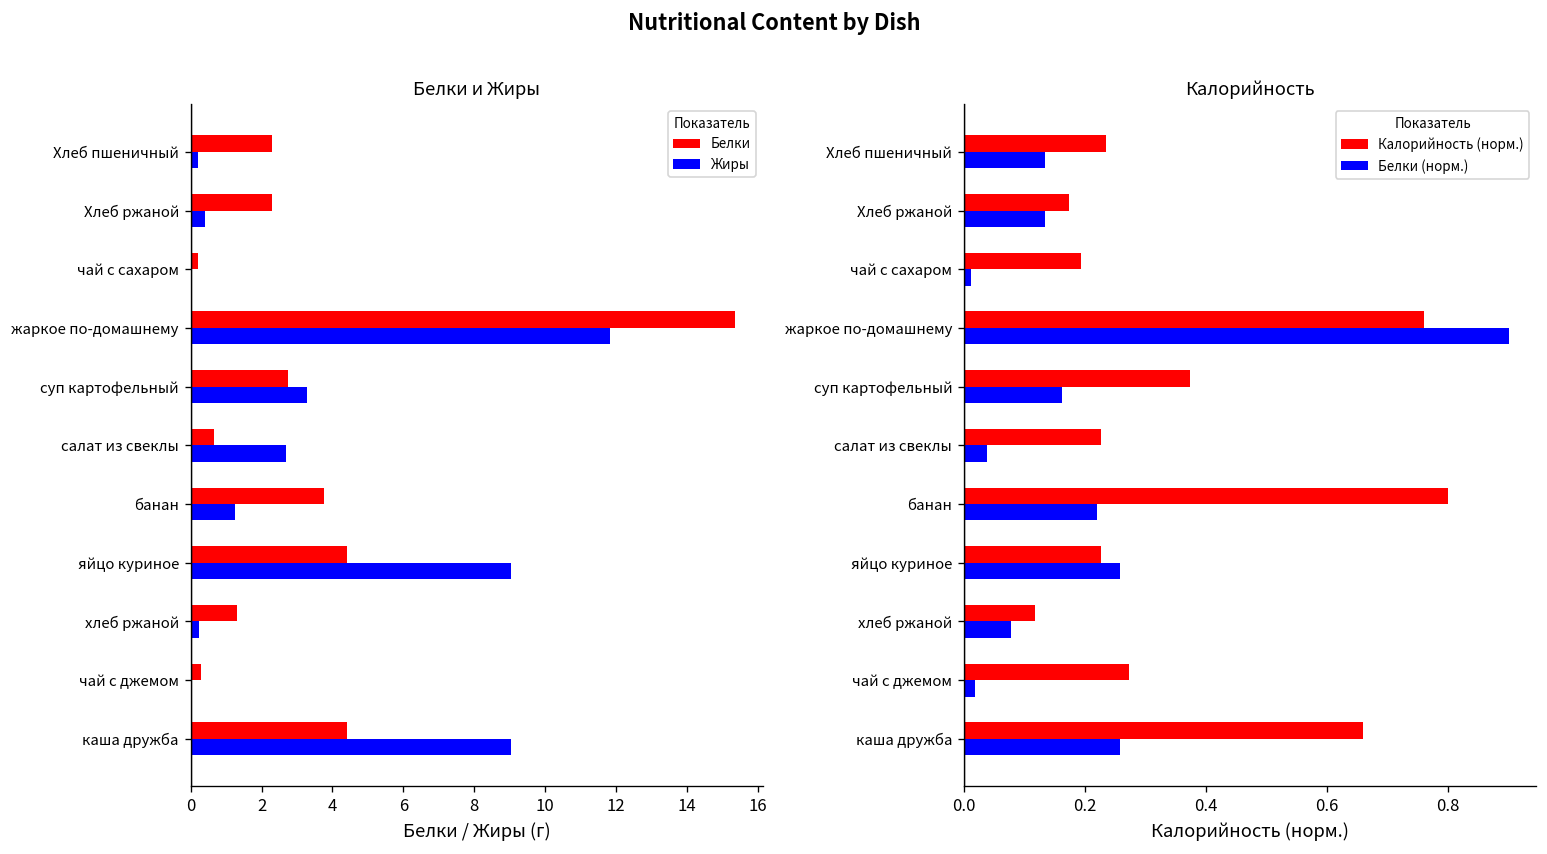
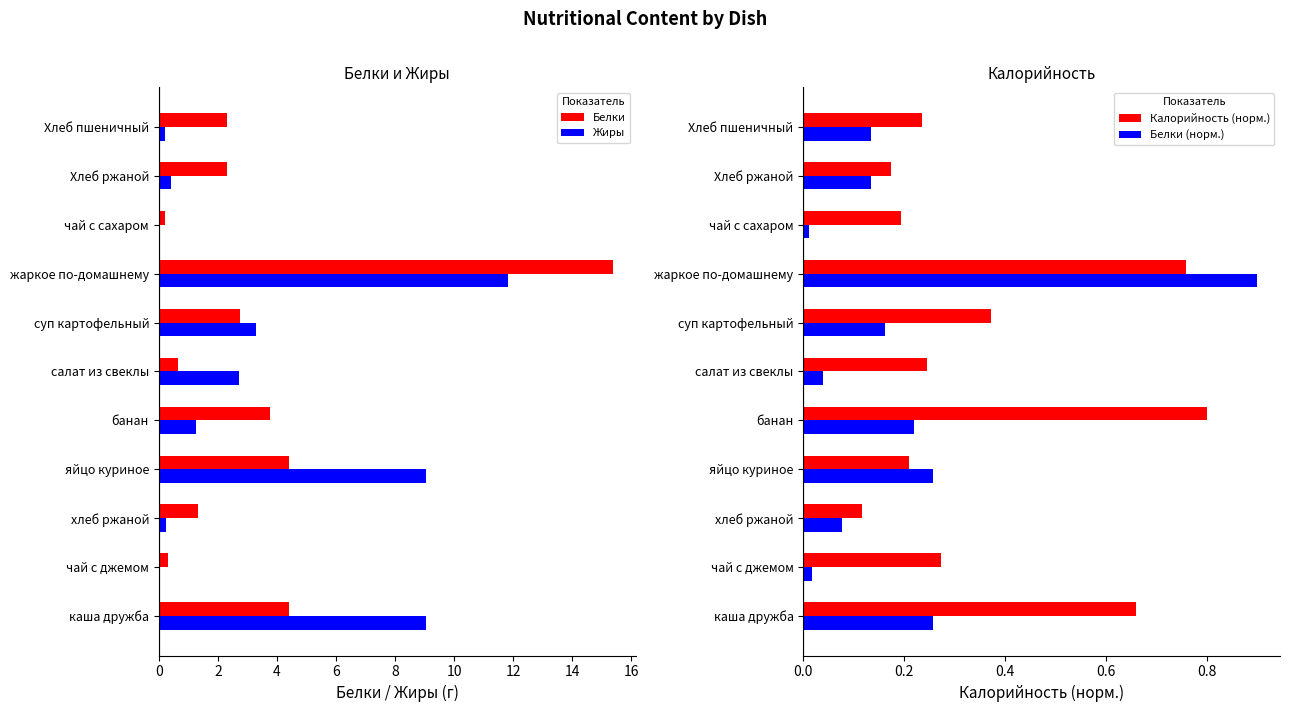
  {
    "Белки и Жиры": {
      "Белки": {
        "Хлеб пшеничный": 2.3,
        "Хлеб ржаной": 2.3,
        "чай с сахаром": 0.2,
        "жаркое по-домашнему": 15.4,
        "суп картофельный": 2.8,
        "салат из свеклы": 0.7,
        "банан": 3.8,
        "яйцо куриное": 4.4,
        "хлеб ржаной": 1.3,
        "чай с джемом": 0.3,
        "каша дружба": 4.4
      },
      "Жиры": {
        "Хлеб пшеничный": 0.2,
        "Хлеб ржаной": 0.4,
        "чай с сахаром": 0.0,
        "жаркое по-домашнему": 11.8,
        "суп картофельный": 3.3,
        "салат из свеклы": 2.7,
        "банан": 1.3,
        "яйцо куриное": 9.0,
        "хлеб ржаной": 0.2,
        "чай с джемом": 0.0,
        "каша дружба": 9.0
      }
    },
    "Калорийность": {
      "Калорийность (норм.)": {
        "Хлеб пшеничный": 0.24,
        "Хлеб ржаной": 0.17,
        "чай с сахаром": 0.19,
        "жаркое по-домашнему": 0.76,
        "суп картофельный": 0.37,
-       "салат из свеклы": 0.23,
+       "салат из свеклы": 0.24,
        "банан": 0.80,
-       "яйцо куриное": 0.23,
+       "яйцо куриное": 0.21,
        "хлеб ржаной": 0.12,
        "чай с джемом": 0.27,
        "каша дружба": 0.66
      },
      "Белки (норм.)": {
        "Хлеб пшеничный": 0.13,
        "Хлеб ржаной": 0.13,
        "чай с сахаром": 0.01,
        "жаркое по-домашнему": 0.90,
        "суп картофельный": 0.16,
        "салат из свеклы": 0.04,
        "банан": 0.22,
        "яйцо куриное": 0.26,
        "хлеб ржаной": 0.08,
        "чай с джемом": 0.02,
        "каша дружба": 0.26
      }
    }
  }
